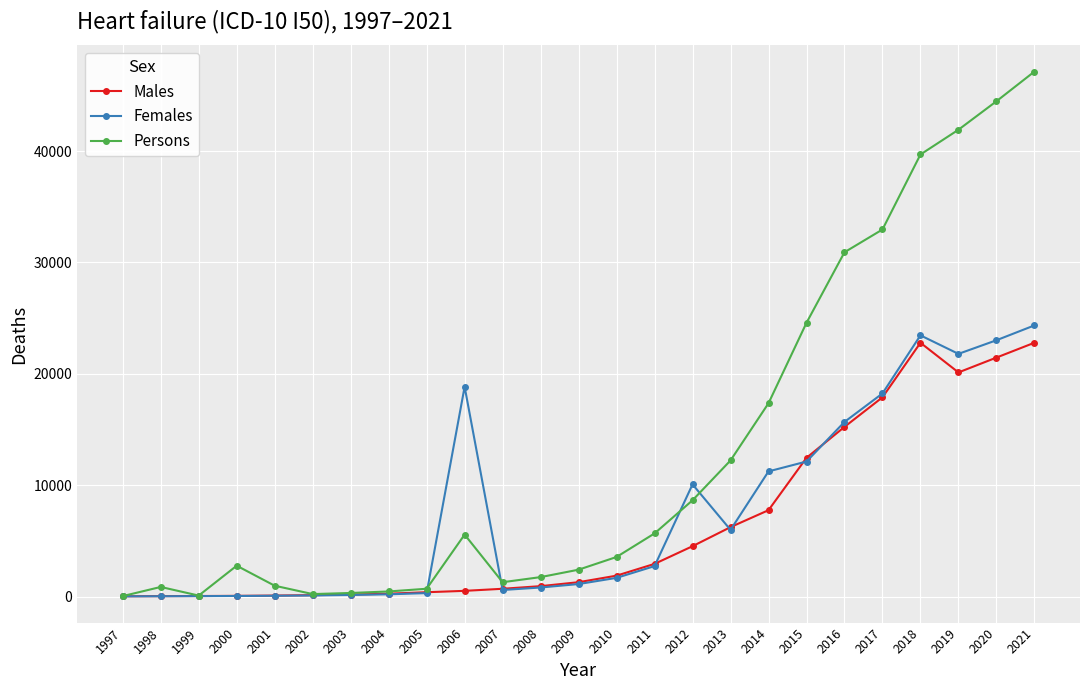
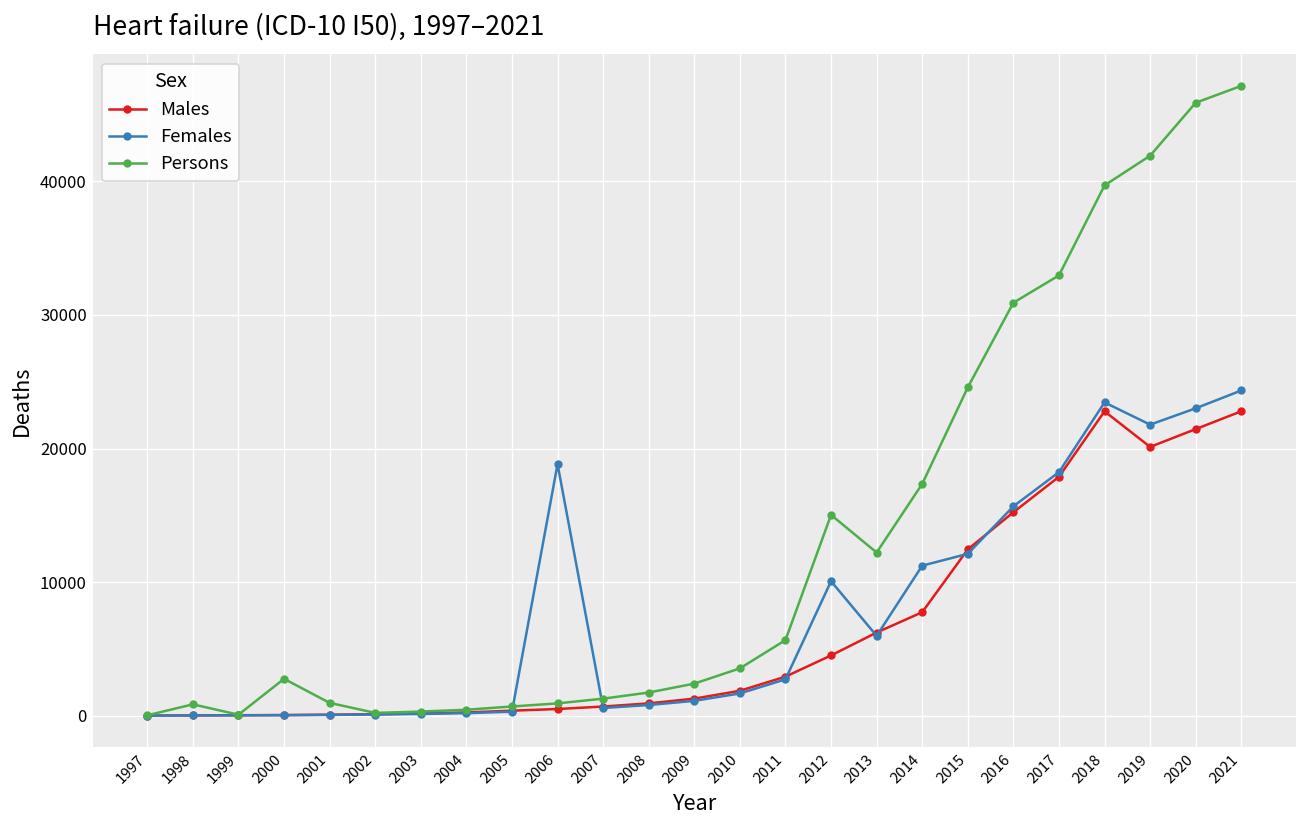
  {
    "Males": {
      "2006": 500,
      "2012": 4500,
      "2013": 6200,
      "2014": 7800,
      "2015": 12500,
      "2016": 15200,
      "2017": 17900,
      "2018": 22800,
      "2019": 20100,
      "2020": 21500,
      "2021": 22800
    },
    "Females": {
      "2006": 18800,
      "2012": 10100,
      "2013": 6000,
      "2014": 11200,
      "2015": 12100,
      "2016": 15700,
      "2017": 18200,
      "2018": 23500,
      "2019": 21800,
      "2020": 23000,
      "2021": 24300
    },
    "Persons": {
      "1998": 900,
      "2000": 2800,
      "2001": 1000,
      "2005": 700,
-     "2006": 5600,
+     "2006": 900,
      "2007": 1300,
      "2008": 1700,
      "2009": 2400,
      "2010": 3600,
      "2011": 5700,
-     "2012": 8600,
+     "2012": 15000,
      "2013": 12200,
      "2014": 17400,
      "2015": 24600,
      "2016": 30900,
      "2017": 33000,
      "2018": 39700,
      "2019": 41900,
-     "2020": 44500,
+     "2020": 45900,
      "2021": 47100
    }
  }
